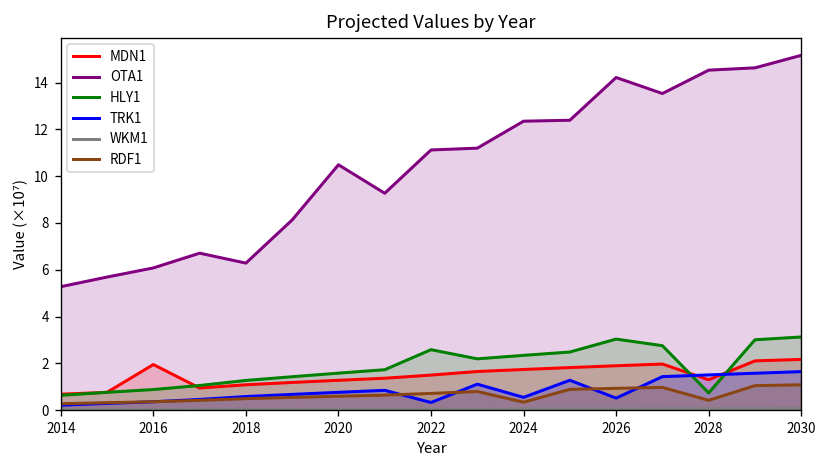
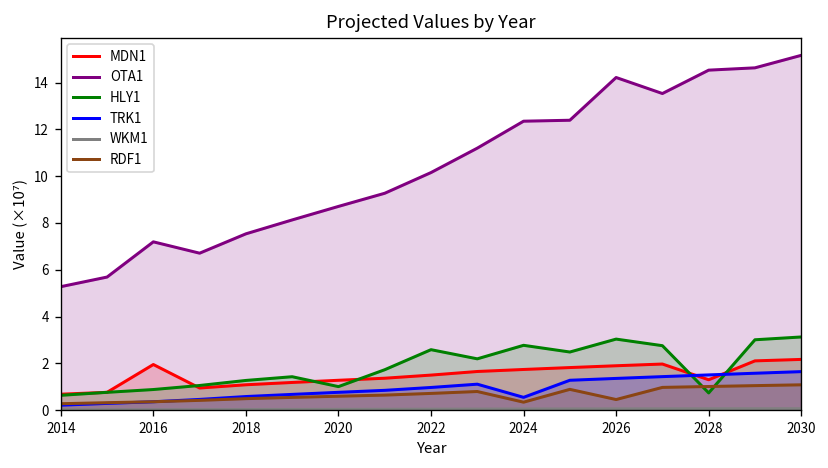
  {
    "MDN1": {
      "2016": 1.9,
      "2018": 1.1,
      "2020": 1.3,
      "2022": 1.5,
      "2024": 1.7,
      "2026": 1.9,
      "2028": 1.3,
      "2030": 2.2
    },
    "OTA1": {
      "2014": 5.3,
-     "2016": 6.1,
-     "2018": 6.3,
-     "2020": 10.5,
-     "2022": 11.1,
+     "2016": 7.2,
+     "2018": 7.5,
+     "2020": 8.7,
+     "2022": 10.2,
      "2024": 12.4,
      "2026": 14.2,
      "2028": 14.5,
      "2030": 15.2
    },
    "HLY1": {
      "2016": 0.9,
      "2018": 1.3,
-     "2020": 1.6,
+     "2020": 1.0,
      "2022": 2.6,
-     "2024": 2.3,
+     "2024": 2.8,
      "2026": 3.0,
      "2028": 0.7,
      "2030": 3.1
    },
    "TRK1": {
      "2020": 0.8,
-     "2022": 0.3,
+     "2022": 1.0,
      "2024": 0.5,
-     "2026": 0.5,
+     "2026": 1.4,
      "2028": 1.5,
      "2030": 1.6
    },
    "WKM1": {
      "2014": 0.0,
      "2016": 0.0,
      "2018": 0.0,
      "2020": 0.0,
      "2022": 0.0,
      "2024": 0.0,
      "2026": 0.0,
      "2028": 0.1,
      "2030": 0.1
    },
    "RDF1": {
      "2020": 0.6,
      "2022": 0.7,
      "2024": 0.3,
-     "2026": 0.9,
-     "2028": 0.4,
+     "2026": 0.5,
+     "2028": 1.0,
      "2030": 1.1
    }
  }
